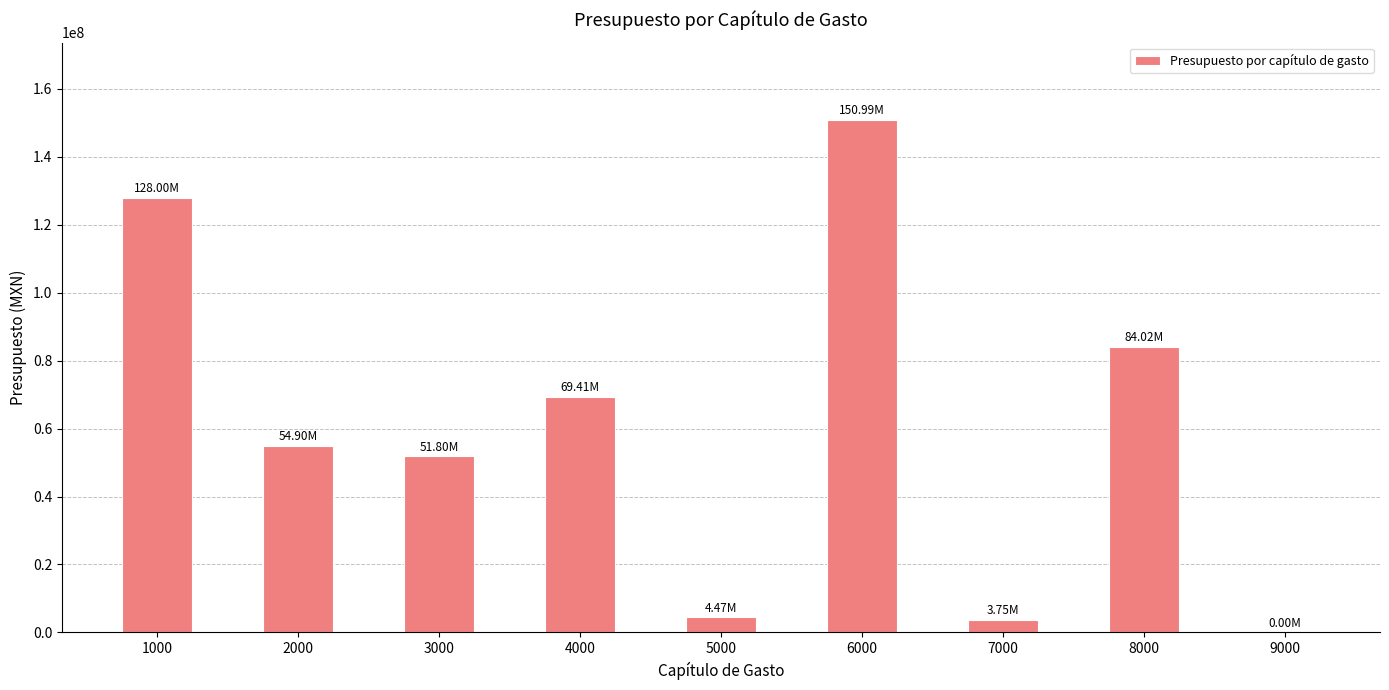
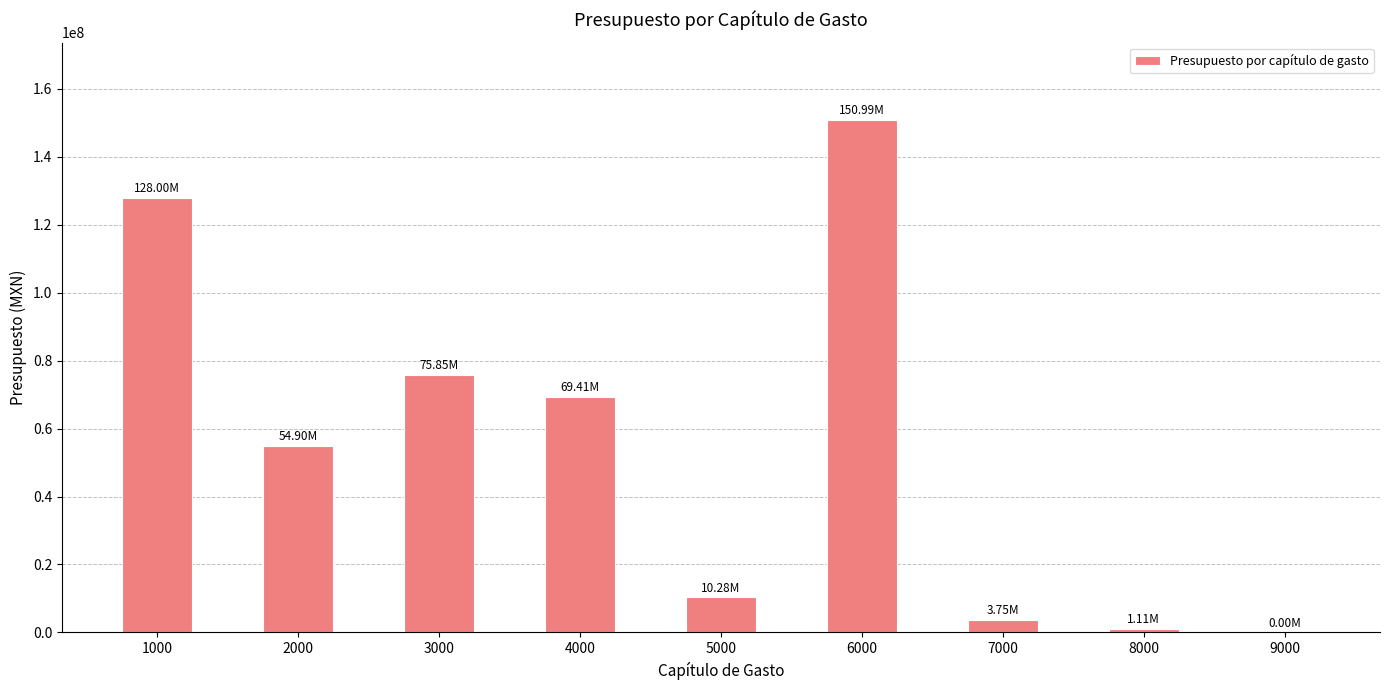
  {
    "1000": "128.00M",
    "2000": "54.90M",
-   "3000": "51.80M",
+   "3000": "75.85M",
    "4000": "69.41M",
-   "5000": "4.47M",
+   "5000": "10.28M",
    "6000": "150.99M",
    "7000": "3.75M",
-   "8000": "84.02M",
+   "8000": "1.11M",
    "9000": "0.00M"
  }
